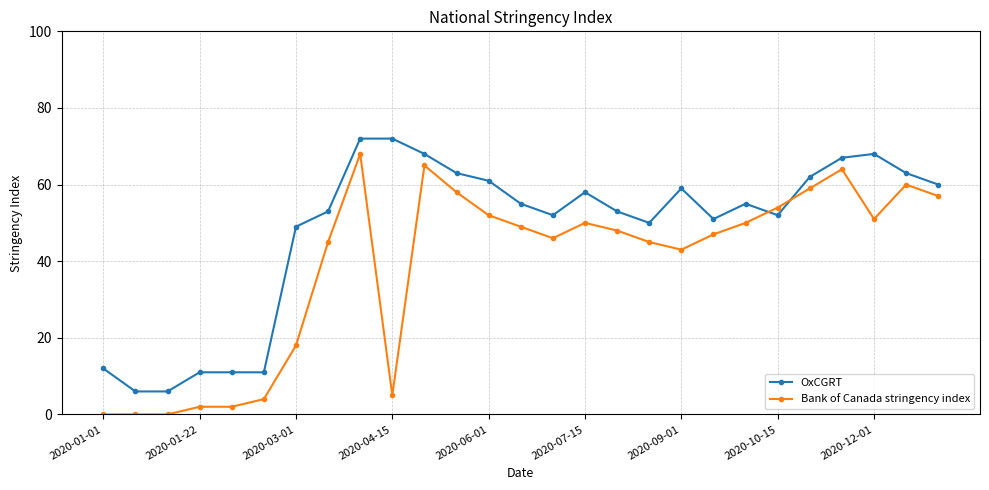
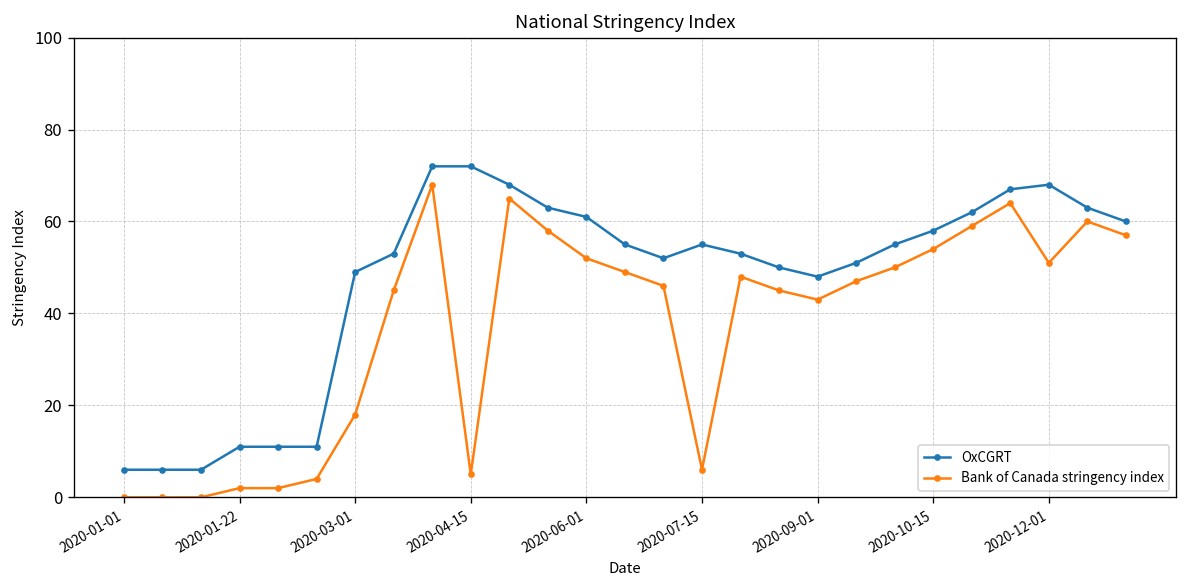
  {
    "OxCGRT": {
-     "2020-01-01": 12,
+     "2020-01-01": 6,
      "2020-01-22": 11,
      "2020-03-01": 49,
      "2020-04-15": 72,
      "2020-06-01": 61,
-     "2020-07-15": 58,
-     "2020-09-01": 59,
-     "2020-10-15": 52,
+     "2020-07-15": 55,
+     "2020-09-01": 48,
+     "2020-10-15": 58,
      "2020-12-01": 68
    },
    "Bank of Canada stringency index": {
      "2020-01-01": 0,
      "2020-01-22": 2,
      "2020-03-01": 18,
      "2020-04-15": 5,
      "2020-06-01": 52,
-     "2020-07-15": 50,
+     "2020-07-15": 6,
      "2020-09-01": 43,
      "2020-10-15": 54,
      "2020-12-01": 51
    }
  }
